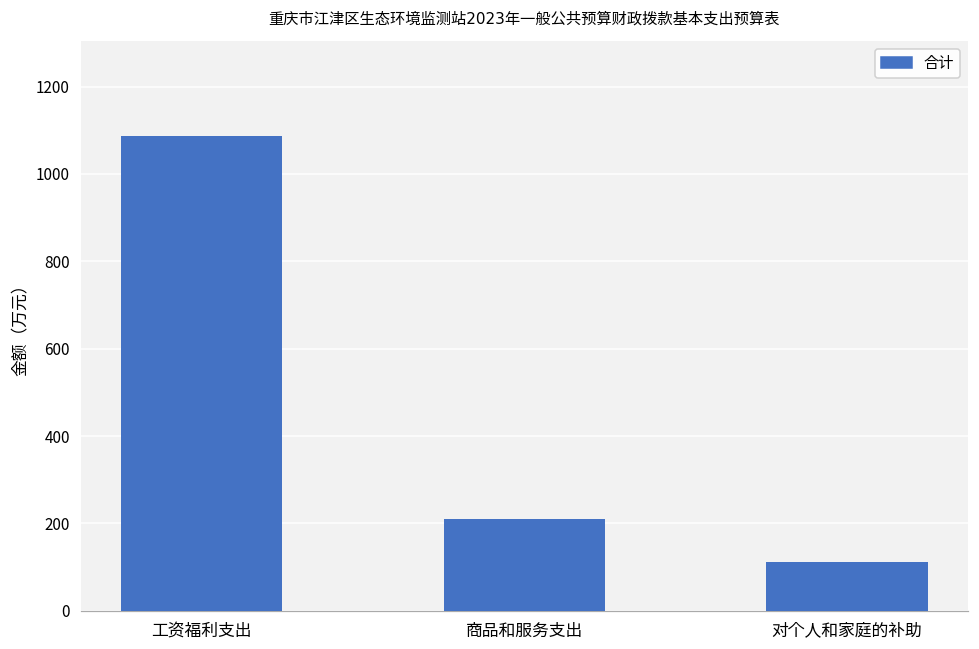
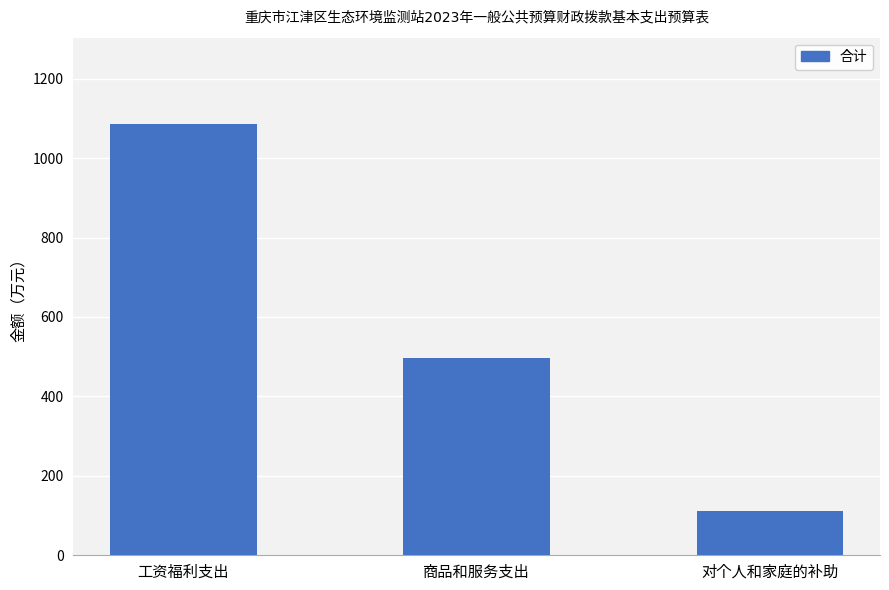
  {
    "工资福利支出": 1090,
-   "商品和服务支出": 210,
+   "商品和服务支出": 500,
    "对个人和家庭的补助": 110
  }
